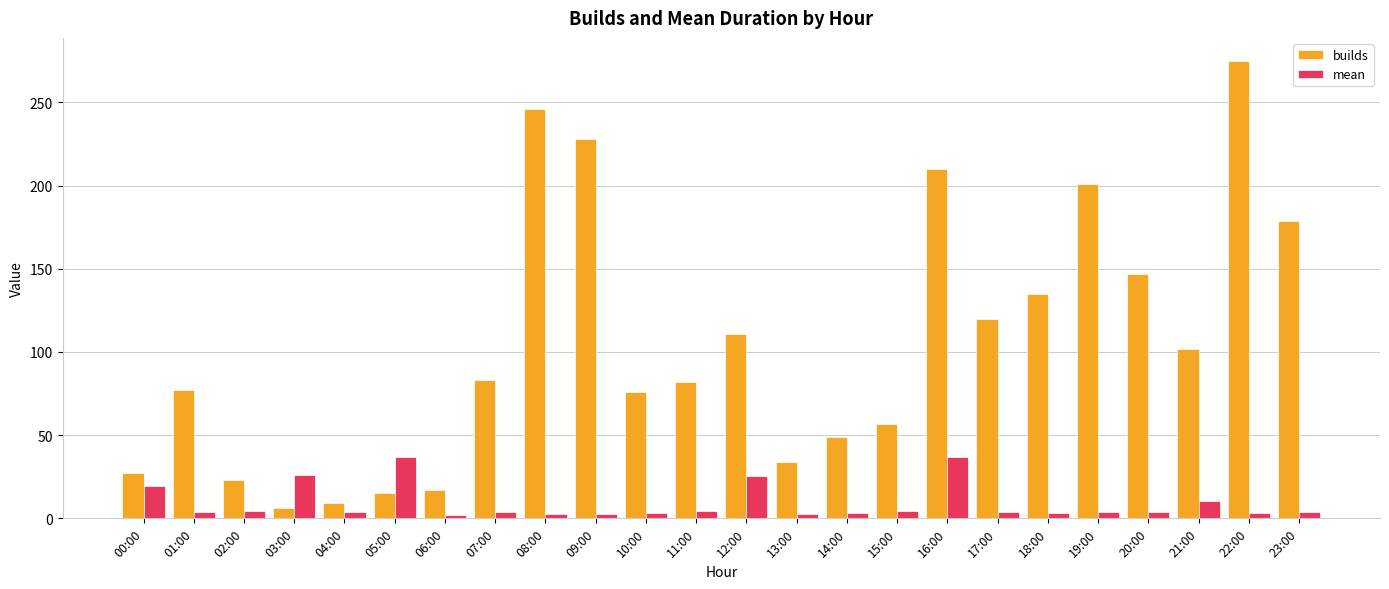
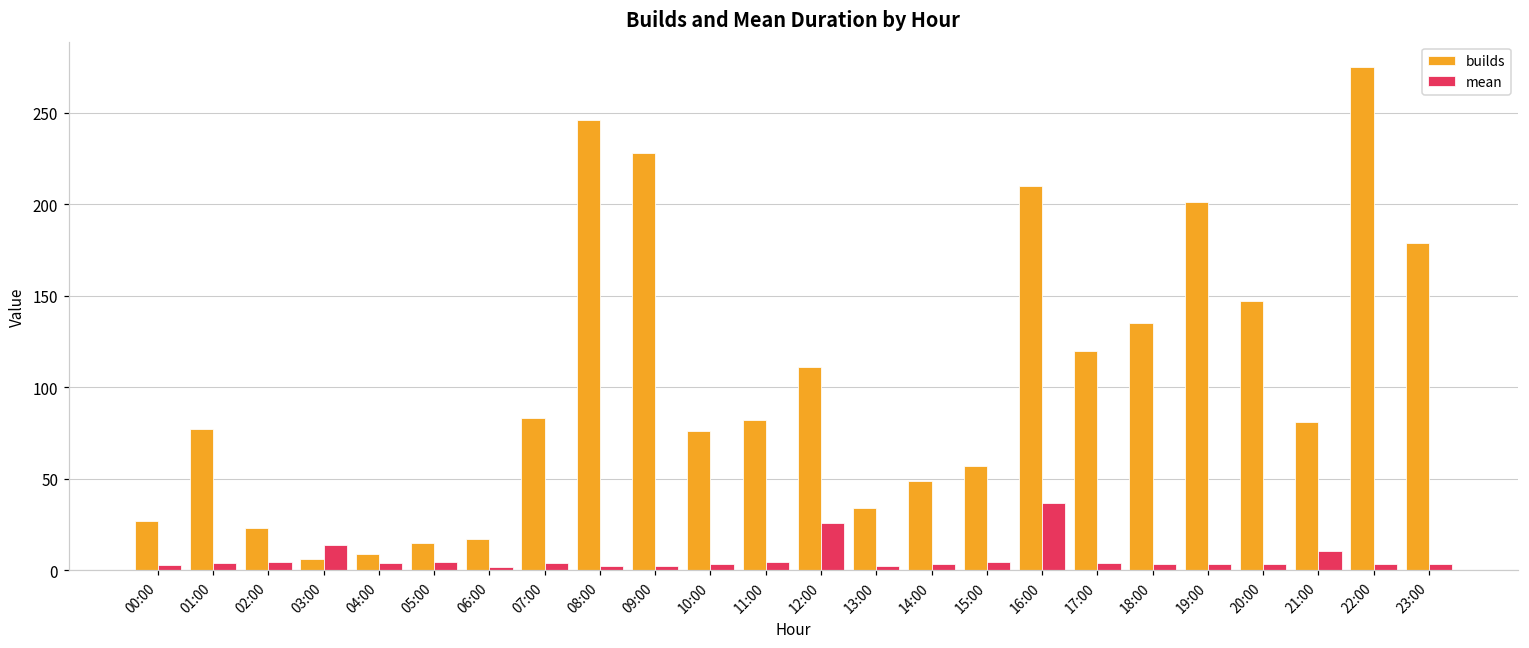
  {
    "builds": {
      "00:00": 27,
      "01:00": 77,
      "02:00": 23,
      "03:00": 6,
      "04:00": 9,
      "05:00": 15,
      "06:00": 17,
      "07:00": 83,
      "08:00": 246,
      "09:00": 228,
      "10:00": 76,
      "11:00": 82,
      "12:00": 111,
      "13:00": 34,
      "14:00": 49,
      "15:00": 57,
      "16:00": 210,
      "17:00": 120,
      "18:00": 135,
      "19:00": 201,
      "20:00": 147,
-     "21:00": 102,
+     "21:00": 81,
      "22:00": 275,
      "23:00": 179
    },
    "mean": {
-     "00:00": 20,
+     "00:00": 3,
      "01:00": 4,
      "02:00": 5,
-     "03:00": 26,
+     "03:00": 14,
      "04:00": 4,
-     "05:00": 37,
+     "05:00": 4,
      "06:00": 2,
      "07:00": 4,
      "08:00": 3,
      "09:00": 2,
      "10:00": 3,
      "11:00": 4,
      "12:00": 26,
      "13:00": 3,
      "14:00": 3,
      "15:00": 5,
      "16:00": 37,
      "17:00": 4,
      "18:00": 4,
      "19:00": 4,
      "20:00": 4,
      "21:00": 11,
      "22:00": 4,
      "23:00": 4
    }
  }
